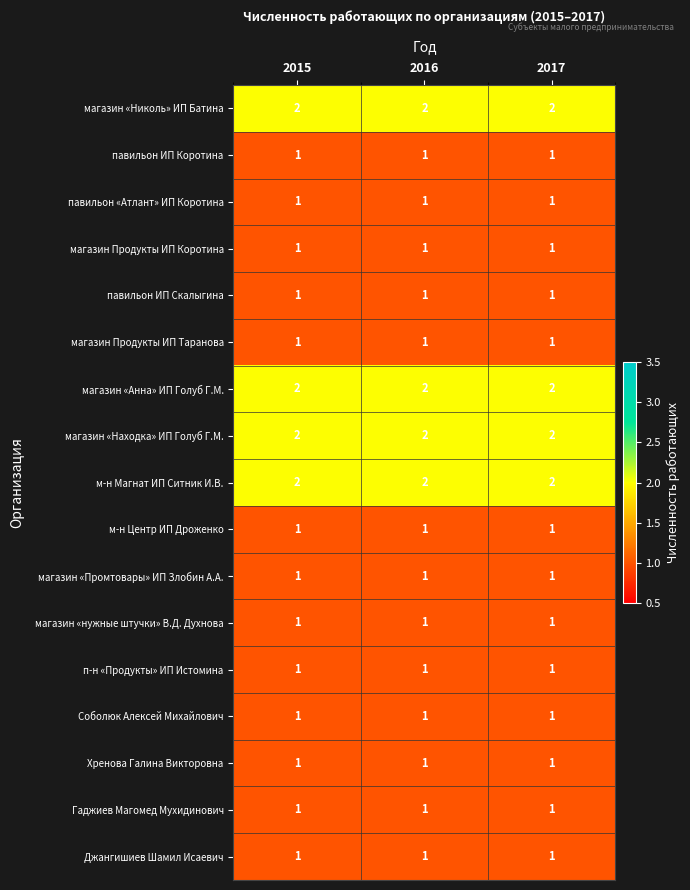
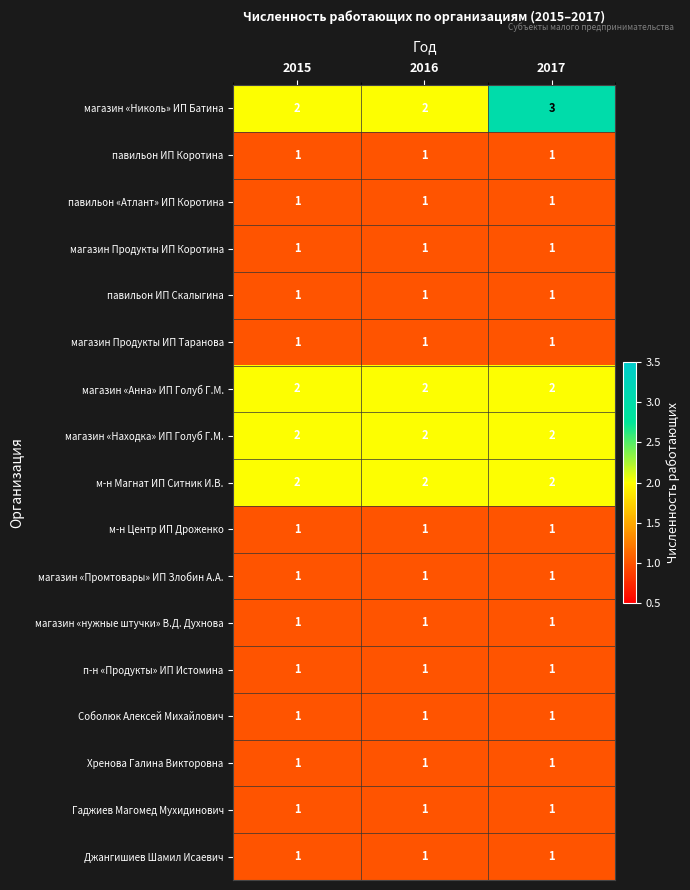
  {
    "магазин «Николь» ИП Батина": {
      "2015": 2,
      "2016": 2,
-     "2017": 2
+     "2017": 3
    },
    "павильон ИП Коротина": {
      "2015": 1,
      "2016": 1,
      "2017": 1
    },
    "павильон «Атлант» ИП Коротина": {
      "2015": 1,
      "2016": 1,
      "2017": 1
    },
    "магазин Продукты ИП Коротина": {
      "2015": 1,
      "2016": 1,
      "2017": 1
    },
    "павильон ИП Скалыгина": {
      "2015": 1,
      "2016": 1,
      "2017": 1
    },
    "магазин Продукты ИП Таранова": {
      "2015": 1,
      "2016": 1,
      "2017": 1
    },
    "магазин «Анна» ИП Голуб Г.М.": {
      "2015": 2,
      "2016": 2,
      "2017": 2
    },
    "магазин «Находка» ИП Голуб Г.М.": {
      "2015": 2,
      "2016": 2,
      "2017": 2
    },
    "м-н Магнат ИП Ситник И.В.": {
      "2015": 2,
      "2016": 2,
      "2017": 2
    },
    "м-н Центр ИП Дроженко": {
      "2015": 1,
      "2016": 1,
      "2017": 1
    },
    "магазин «Промтовары» ИП Злобин А.А.": {
      "2015": 1,
      "2016": 1,
      "2017": 1
    },
    "магазин «нужные штучки» В.Д. Духнова": {
      "2015": 1,
      "2016": 1,
      "2017": 1
    },
    "п-н «Продукты» ИП Истомина": {
      "2015": 1,
      "2016": 1,
      "2017": 1
    },
    "Соболюк Алексей Михайлович": {
      "2015": 1,
      "2016": 1,
      "2017": 1
    },
    "Хренова Галина Викторовна": {
      "2015": 1,
      "2016": 1,
      "2017": 1
    },
    "Гаджиев Магомед Мухидинович": {
      "2015": 1,
      "2016": 1,
      "2017": 1
    },
    "Джангишиев Шамил Исаевич": {
      "2015": 1,
      "2016": 1,
      "2017": 1
    }
  }
